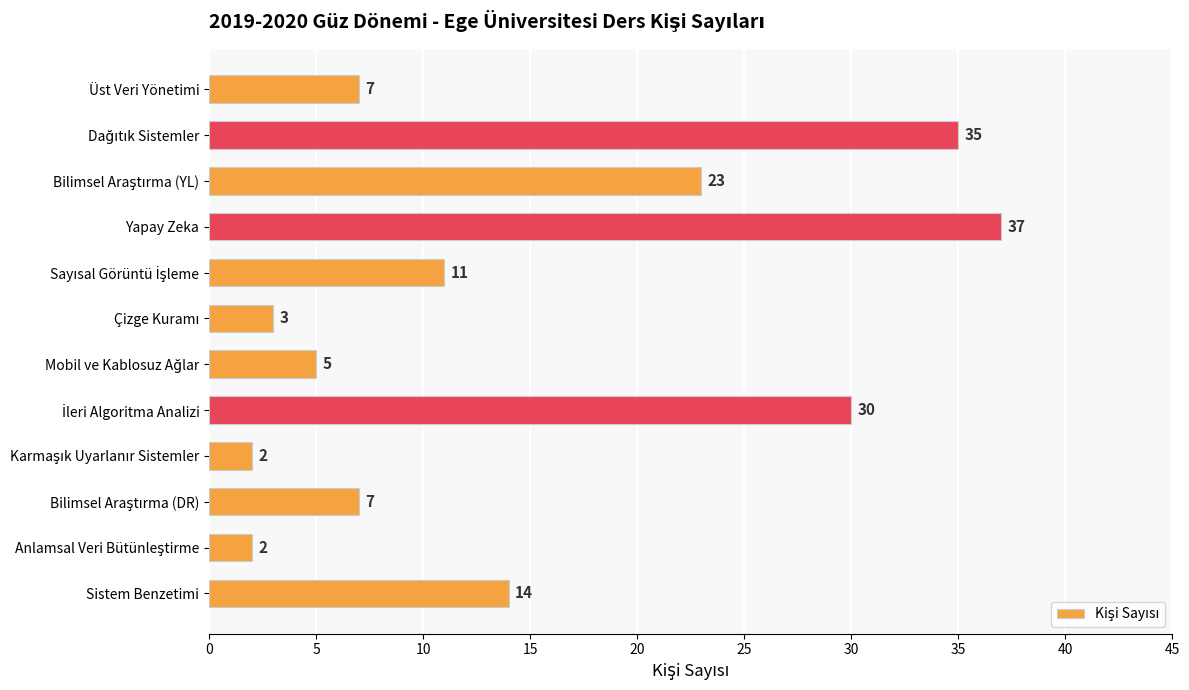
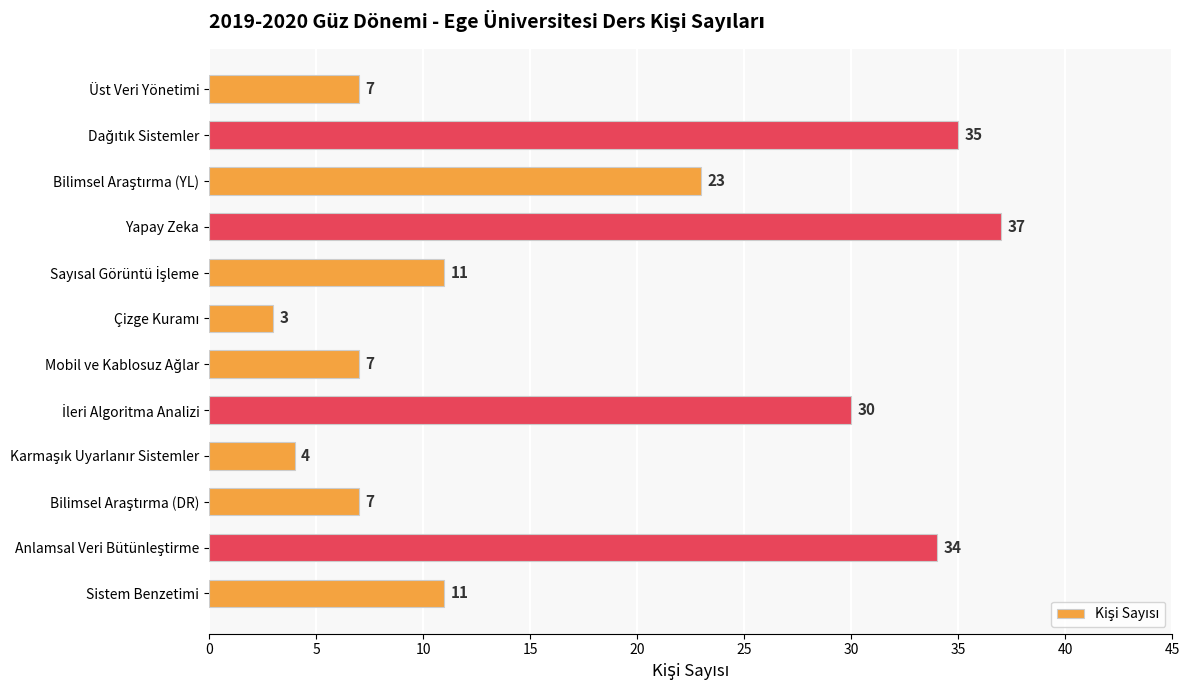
  {
    "Üst Veri Yönetimi": 7,
    "Dağıtık Sistemler": 35,
    "Bilimsel Araştırma (YL)": 23,
    "Yapay Zeka": 37,
    "Sayısal Görüntü İşleme": 11,
    "Çizge Kuramı": 3,
-   "Mobil ve Kablosuz Ağlar": 5,
+   "Mobil ve Kablosuz Ağlar": 7,
    "İleri Algoritma Analizi": 30,
-   "Karmaşık Uyarlanır Sistemler": 2,
+   "Karmaşık Uyarlanır Sistemler": 4,
    "Bilimsel Araştırma (DR)": 7,
-   "Anlamsal Veri Bütünleştirme": 2,
-   "Sistem Benzetimi": 14
+   "Anlamsal Veri Bütünleştirme": 34,
+   "Sistem Benzetimi": 11
  }
